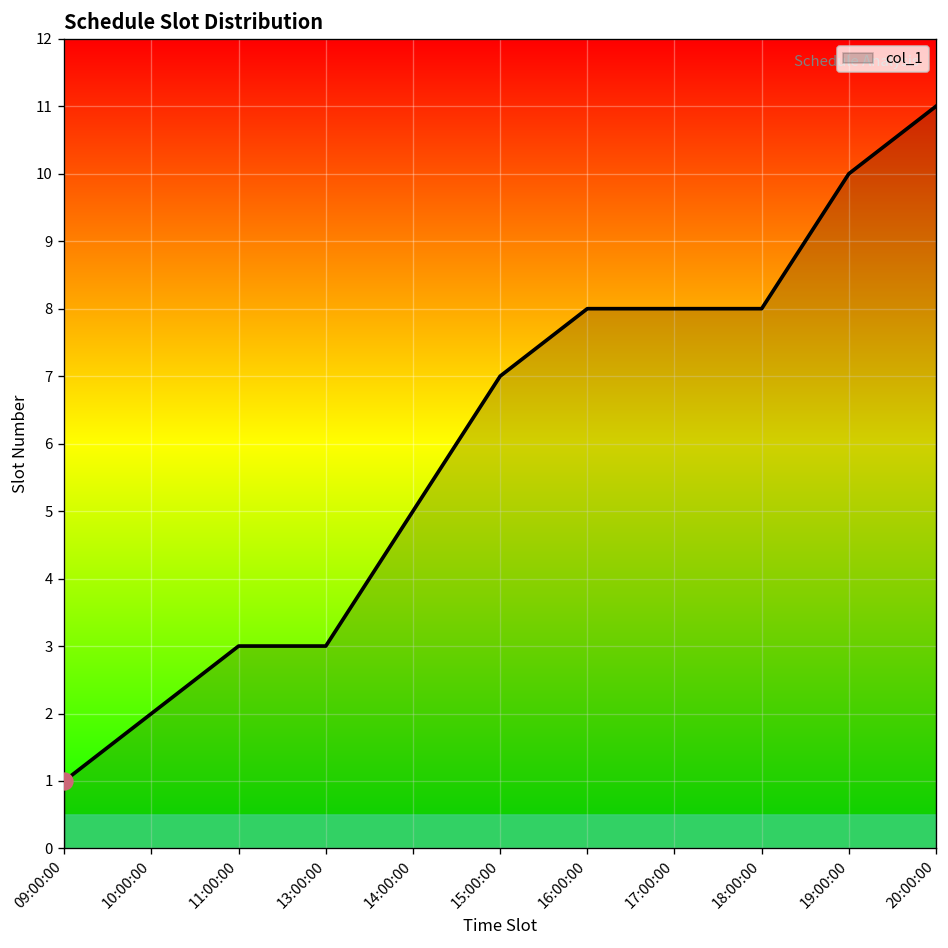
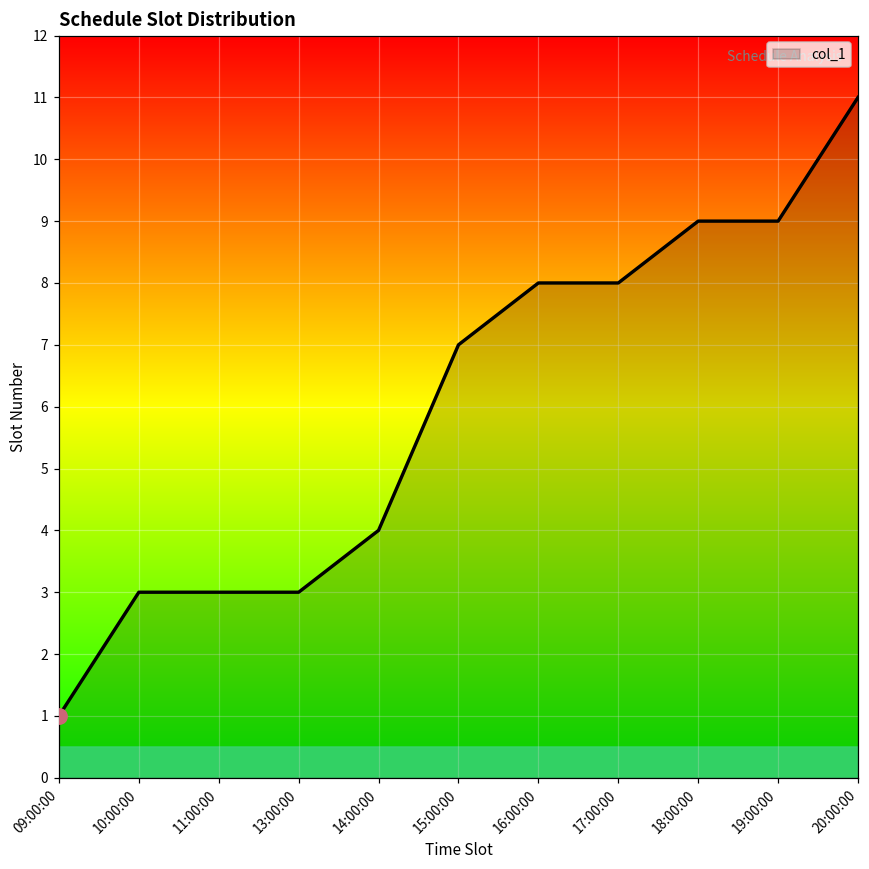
  {
    "col_1": {
-     "10:00:00": 2,
+     "10:00:00": 3,
      "11:00:00": 3,
      "13:00:00": 3,
-     "14:00:00": 5,
+     "14:00:00": 4,
      "15:00:00": 7,
      "16:00:00": 8,
      "17:00:00": 8,
-     "18:00:00": 8,
-     "19:00:00": 10,
+     "18:00:00": 9,
+     "19:00:00": 9,
      "20:00:00": 11
    }
  }
